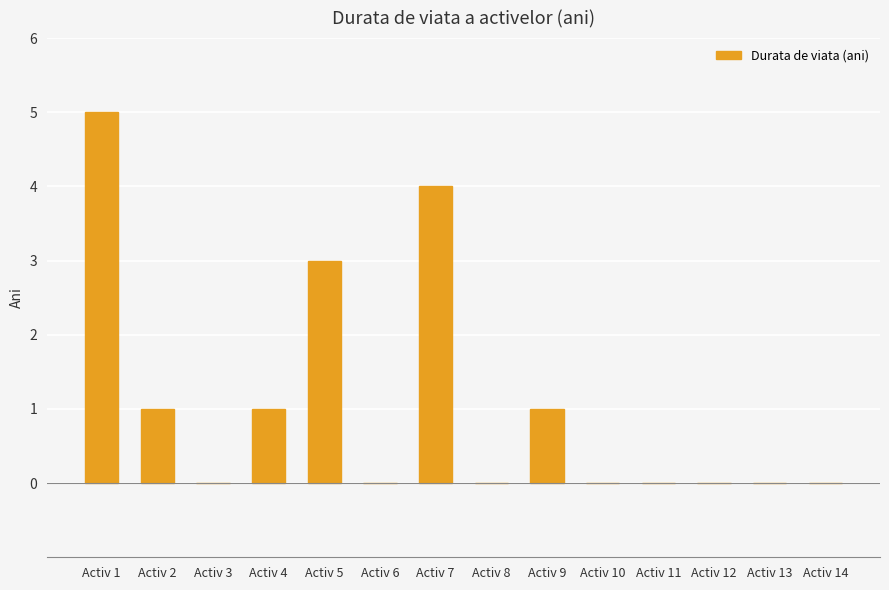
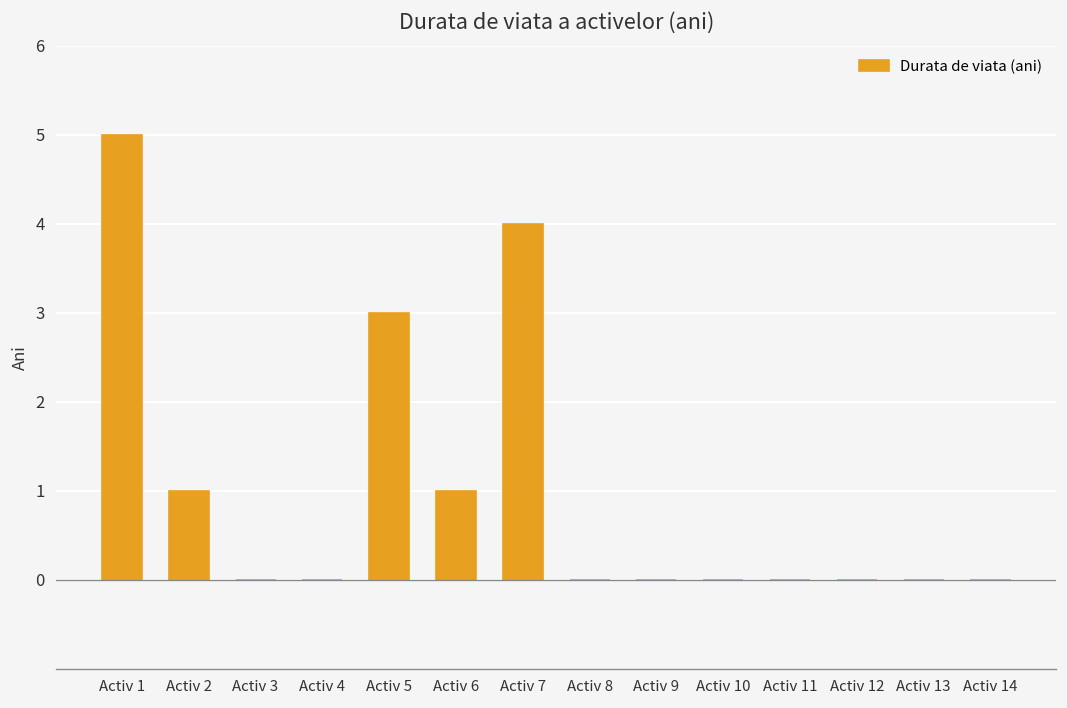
  {
    "Activ 1": 5,
    "Activ 2": 1,
    "Activ 3": 0,
-   "Activ 4": 1,
+   "Activ 4": 0,
    "Activ 5": 3,
-   "Activ 6": 0,
+   "Activ 6": 1,
    "Activ 7": 4,
    "Activ 8": 0,
-   "Activ 9": 1,
+   "Activ 9": 0,
    "Activ 10": 0,
    "Activ 11": 0,
    "Activ 12": 0,
    "Activ 13": 0,
    "Activ 14": 0
  }
